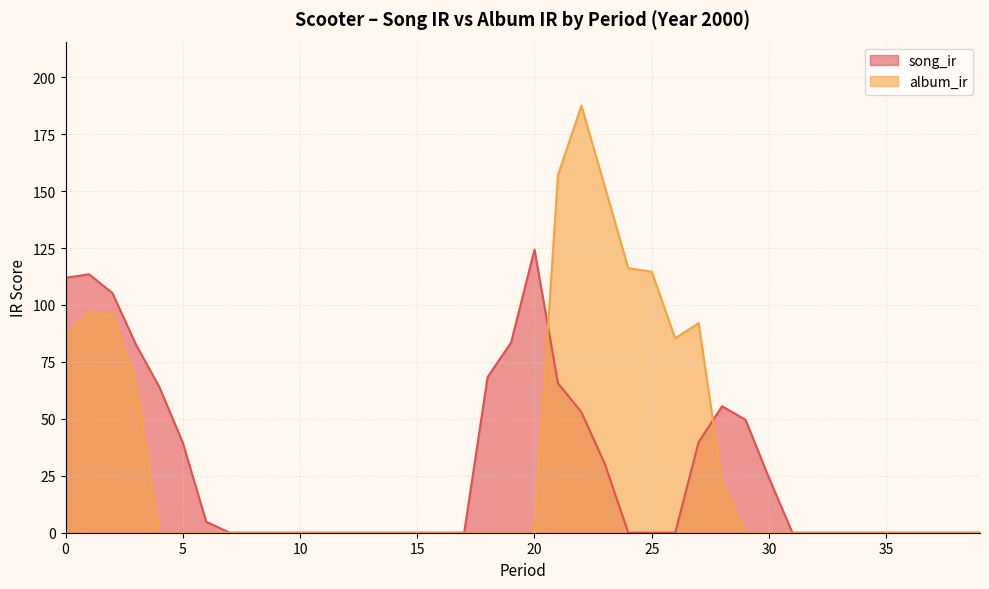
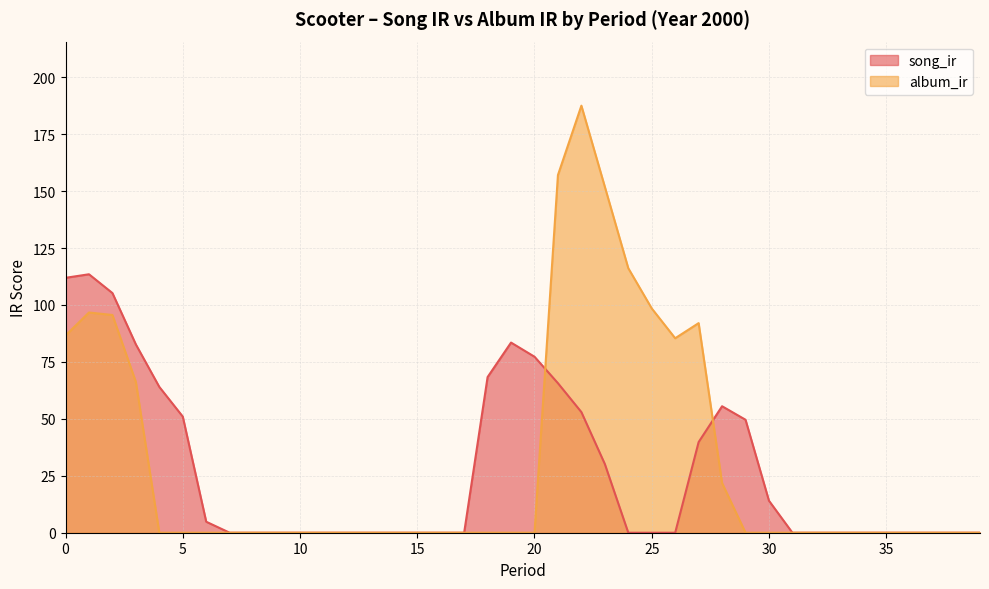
  {
    "song_ir": {
      "0": 112,
-     "5": 40,
-     "20": 124,
+     "5": 51,
+     "20": 77,
      "25": 0,
-     "30": 24
+     "30": 14
    },
    "album_ir": {
      "0": 87,
      "5": 0,
      "20": 0,
-     "25": 115,
+     "25": 98,
      "30": 0
    }
  }
